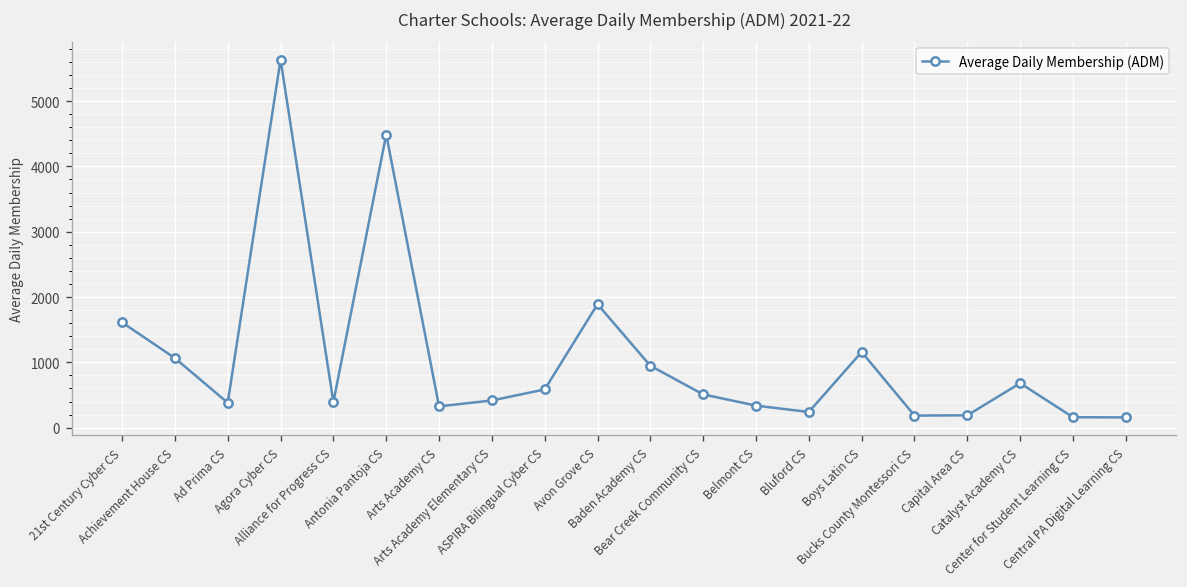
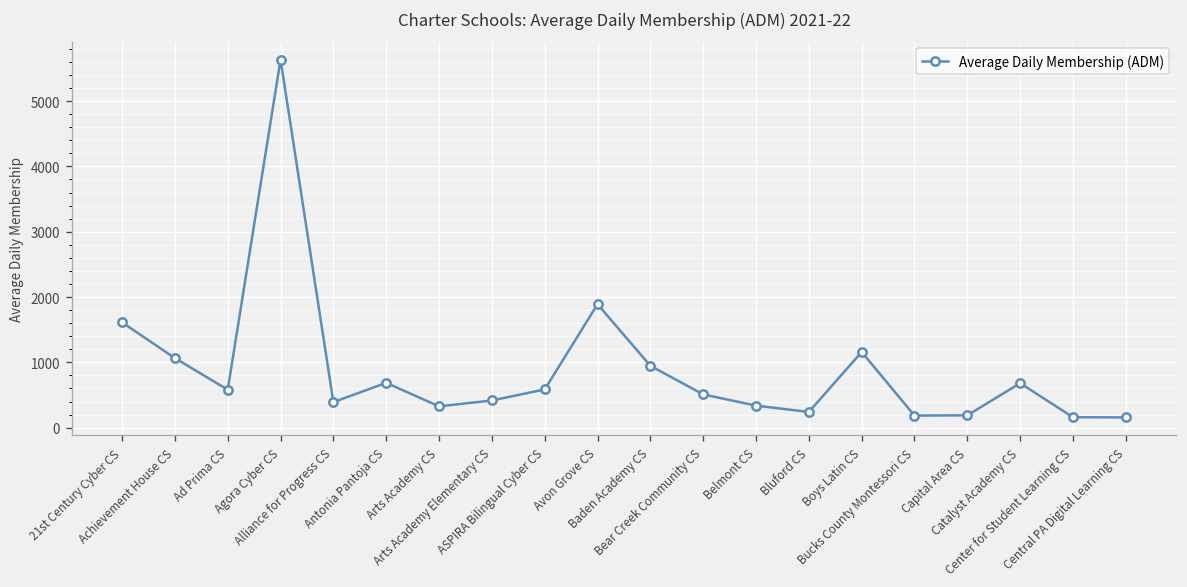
  {
    "21st Century Cyber CS": 1600,
    "Achievement House CS": 1100,
-   "Ad Prima CS": 400,
+   "Ad Prima CS": 600,
    "Agora Cyber CS": 5600,
    "Alliance for Progress CS": 400,
-   "Antonia Pantoja CS": 4500,
+   "Antonia Pantoja CS": 700,
    "Arts Academy CS": 300,
    "Arts Academy Elementary CS": 400,
    "ASPIRA Bilingual Cyber CS": 600,
    "Avon Grove CS": 1900,
    "Baden Academy CS": 900,
    "Bear Creek Community CS": 500,
    "Belmont CS": 300,
    "Bluford CS": 200,
    "Boys Latin CS": 1200,
    "Bucks County Montessori CS": 200,
    "Capital Area CS": 200,
    "Catalyst Academy CS": 700,
    "Center for Student Learning CS": 200,
    "Central PA Digital Learning CS": 200
  }
